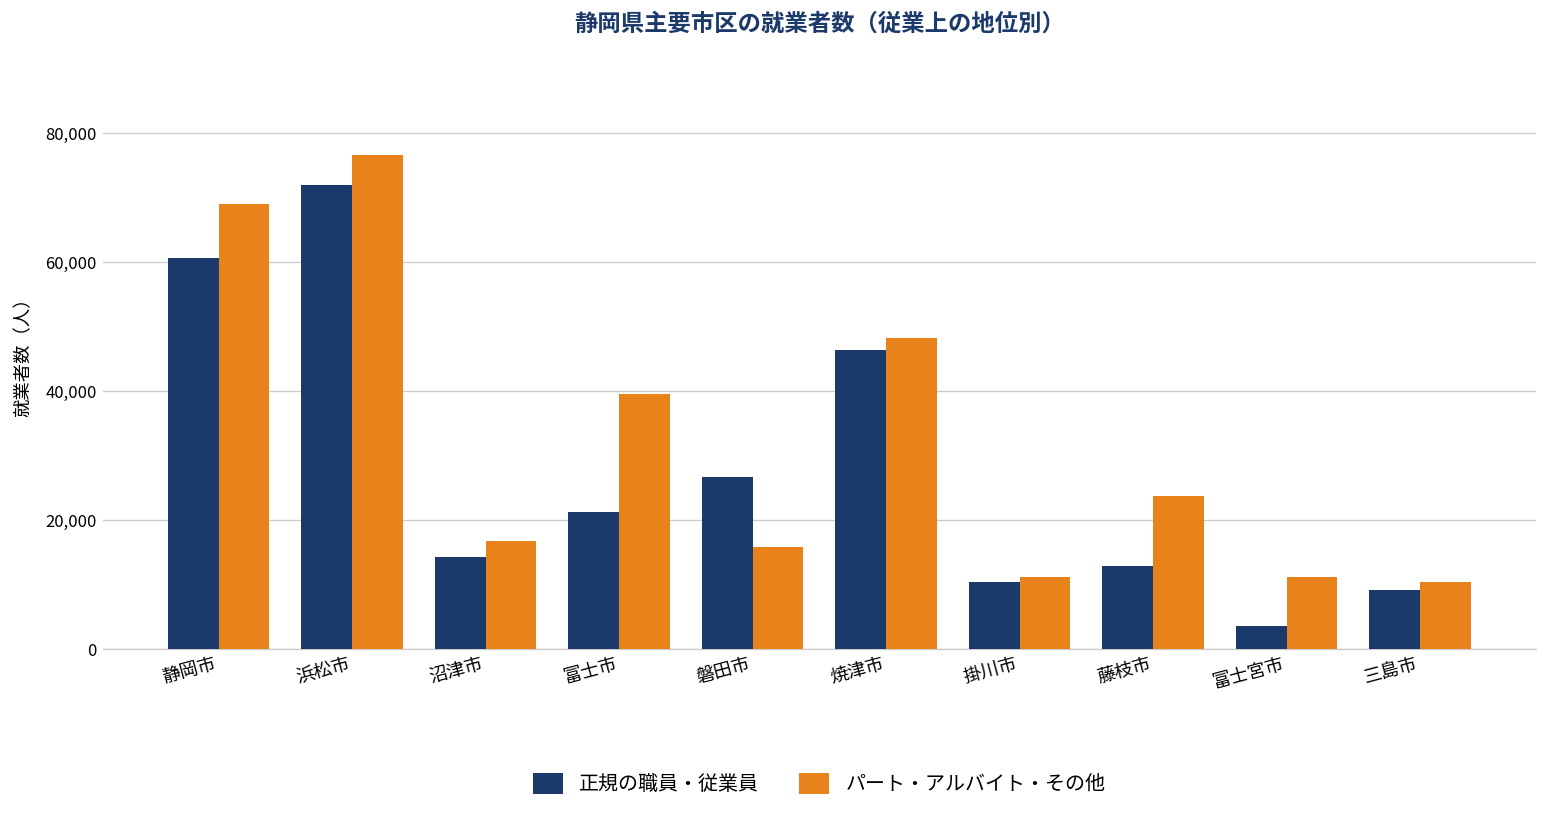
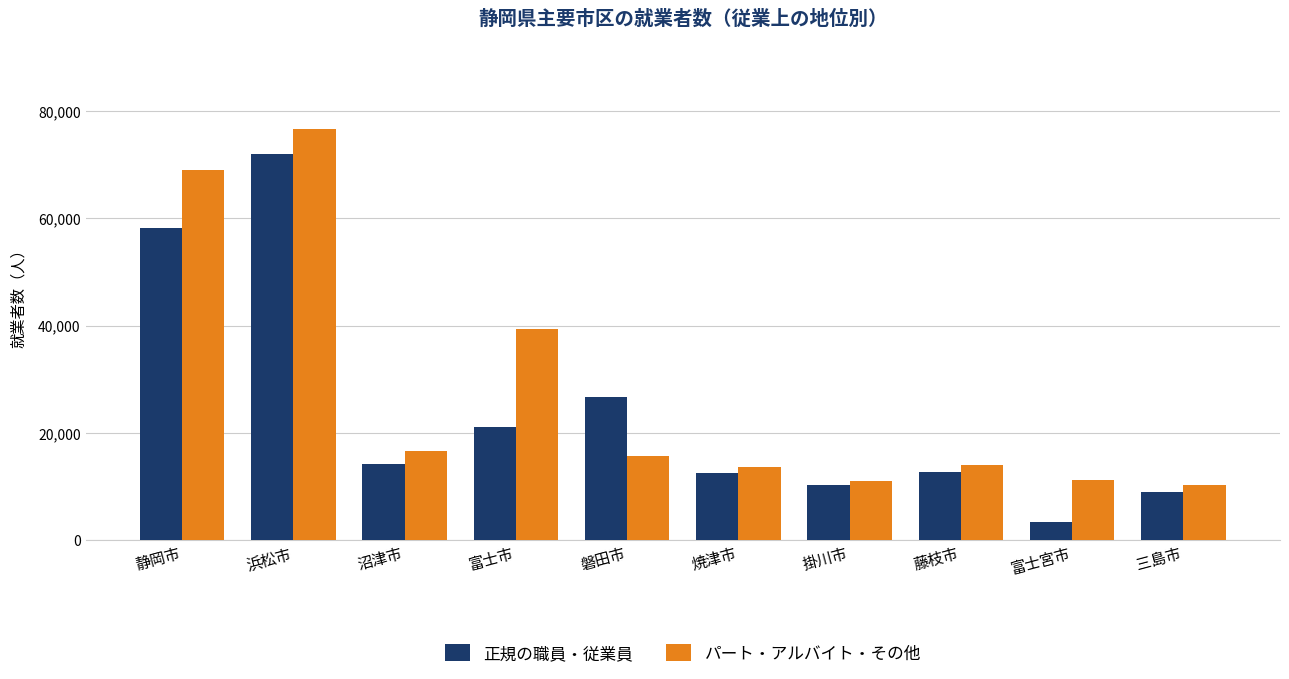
  {
    "正規の職員・従業員": {
-     "静岡市": "61,000",
+     "静岡市": "58,000",
      "浜松市": "72,000",
      "沼津市": "14,000",
      "富士市": "21,000",
      "磐田市": "27,000",
-     "焼津市": "46,000",
+     "焼津市": "12,000",
      "掛川市": "10,000",
      "藤枝市": "13,000",
      "富士宮市": "3,000",
      "三島市": "9,000"
    },
    "パート・アルバイト・その他": {
      "静岡市": "69,000",
      "浜松市": "77,000",
      "沼津市": "17,000",
      "富士市": "39,000",
      "磐田市": "16,000",
-     "焼津市": "48,000",
+     "焼津市": "14,000",
      "掛川市": "11,000",
-     "藤枝市": "24,000",
+     "藤枝市": "14,000",
      "富士宮市": "11,000",
      "三島市": "10,000"
    }
  }
